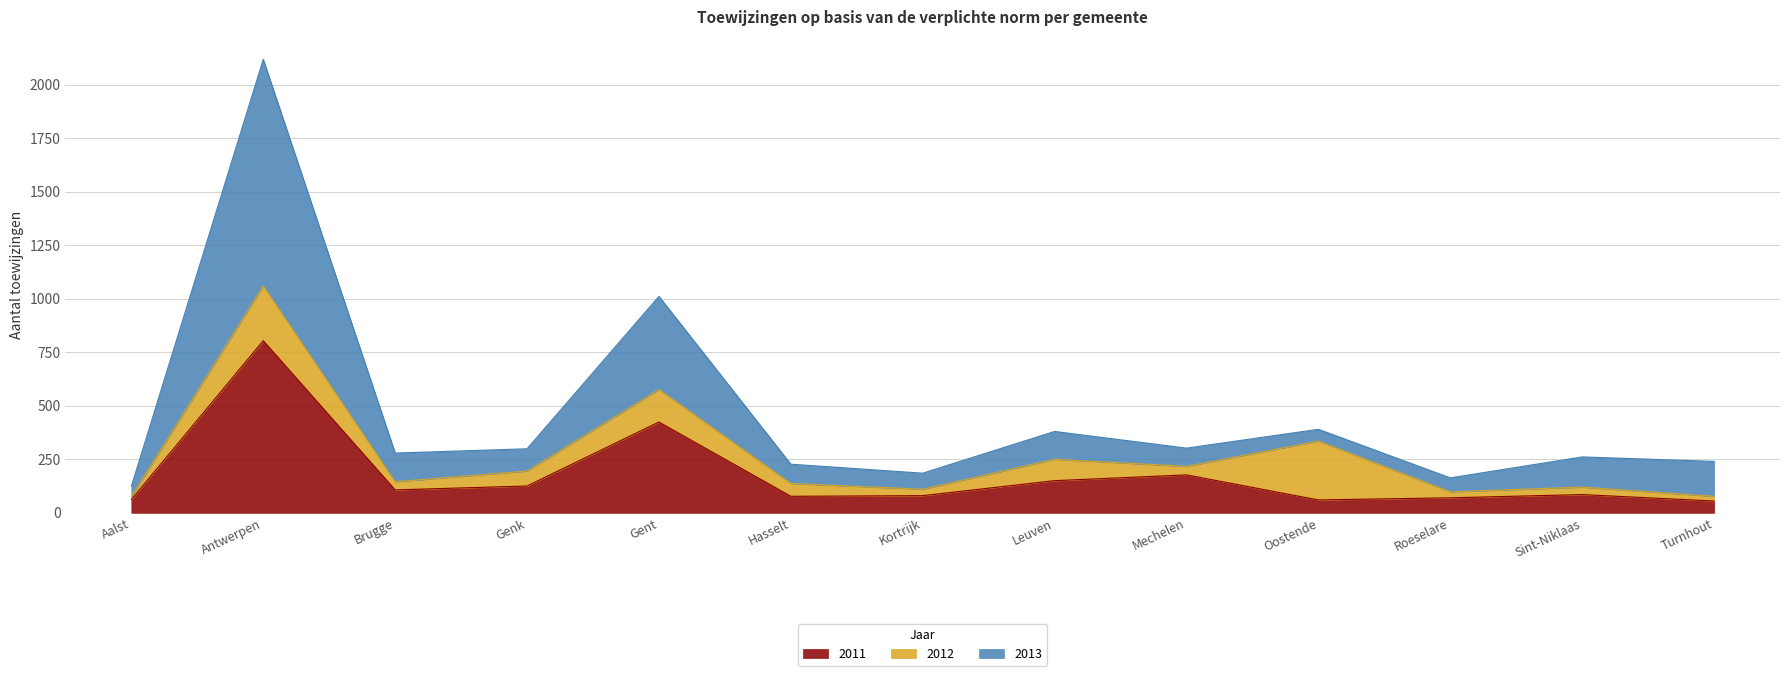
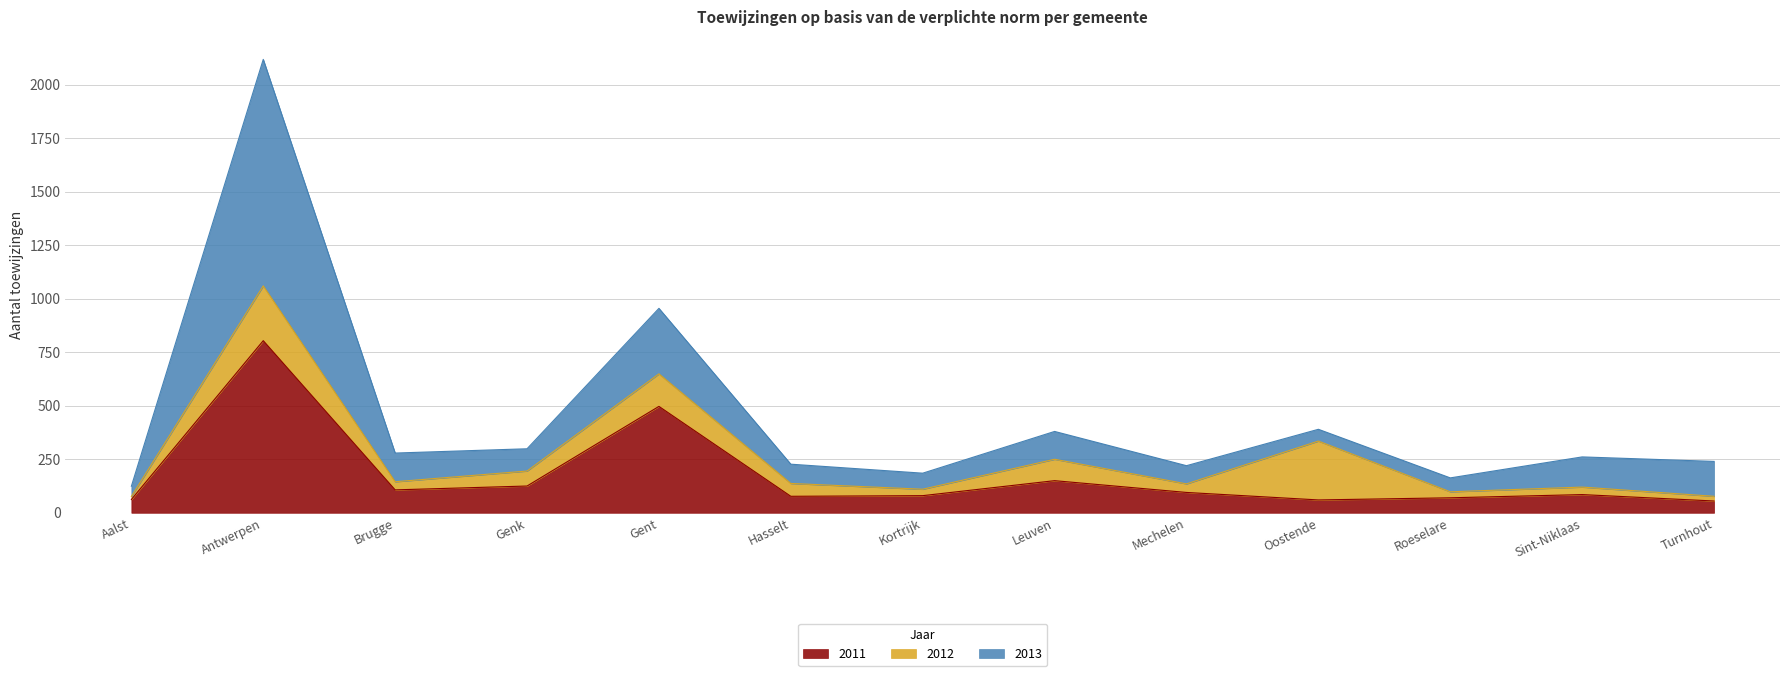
  {
    "2011": {
      "Aalst": 60,
      "Antwerpen": 800,
      "Brugge": 110,
      "Genk": 130,
-     "Gent": 420,
+     "Gent": 500,
      "Hasselt": 80,
      "Kortrijk": 80,
      "Leuven": 150,
-     "Mechelen": 180,
+     "Mechelen": 100,
      "Oostende": 60,
      "Roeselare": 70,
      "Sint-Niklaas": 90,
      "Turnhout": 60
    },
    "2012": {
      "Aalst": 10,
      "Antwerpen": 260,
      "Brugge": 40,
      "Genk": 70,
      "Gent": 150,
      "Hasselt": 60,
      "Kortrijk": 30,
      "Leuven": 100,
      "Mechelen": 40,
      "Oostende": 280,
      "Roeselare": 30,
      "Sint-Niklaas": 40,
      "Turnhout": 20
    },
    "2013": {
      "Aalst": 50,
      "Antwerpen": 1060,
      "Brugge": 130,
      "Genk": 100,
-     "Gent": 440,
+     "Gent": 310,
      "Hasselt": 90,
      "Kortrijk": 80,
      "Leuven": 130,
      "Mechelen": 90,
      "Oostende": 60,
      "Roeselare": 70,
      "Sint-Niklaas": 140,
      "Turnhout": 160
    }
  }
